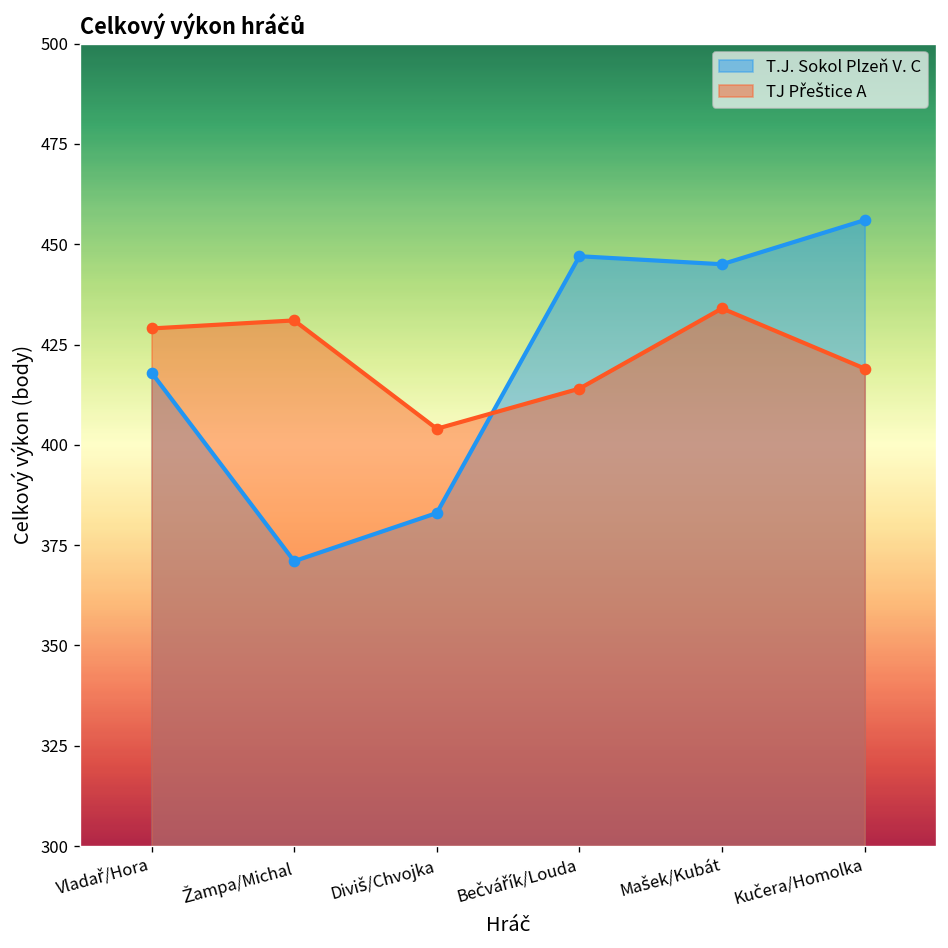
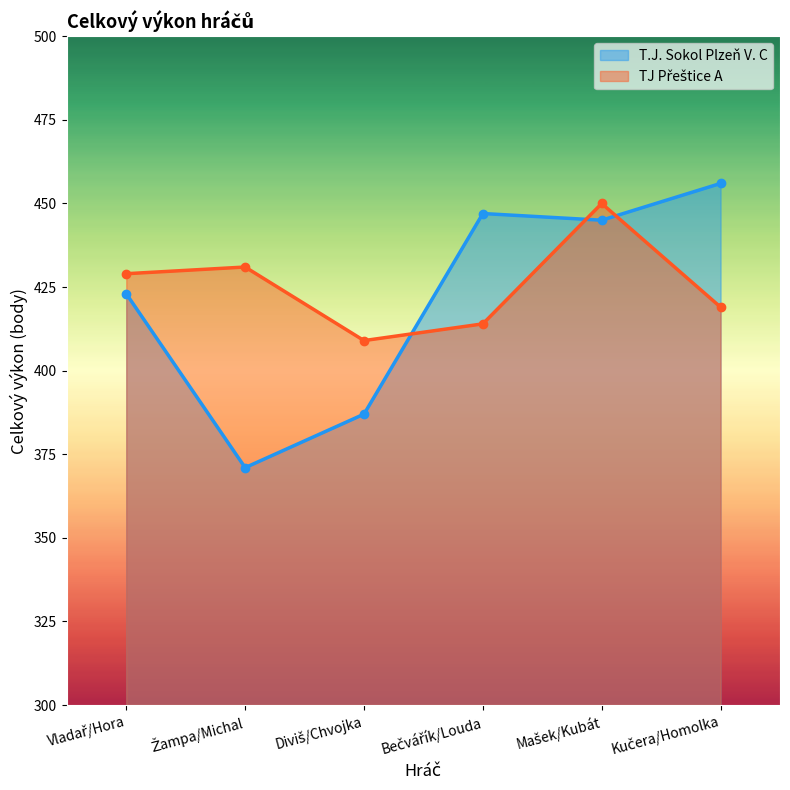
  {
    "T.J. Sokol Plzeň V. C": {
-     "Vladař/Hora": 418,
+     "Vladař/Hora": 423,
      "Žampa/Michal": 371,
-     "Diviš/Chvojka": 383,
+     "Diviš/Chvojka": 387,
      "Bečvářík/Louda": 447,
      "Mašek/Kubát": 445,
      "Kučera/Homolka": 456
    },
    "TJ Přeštice A": {
      "Vladař/Hora": 429,
      "Žampa/Michal": 431,
-     "Diviš/Chvojka": 404,
+     "Diviš/Chvojka": 409,
      "Bečvářík/Louda": 414,
-     "Mašek/Kubát": 434,
+     "Mašek/Kubát": 450,
      "Kučera/Homolka": 419
    }
  }
